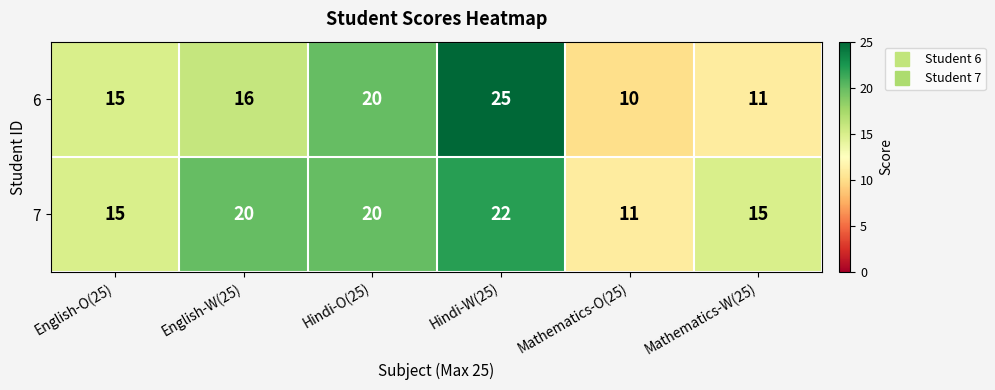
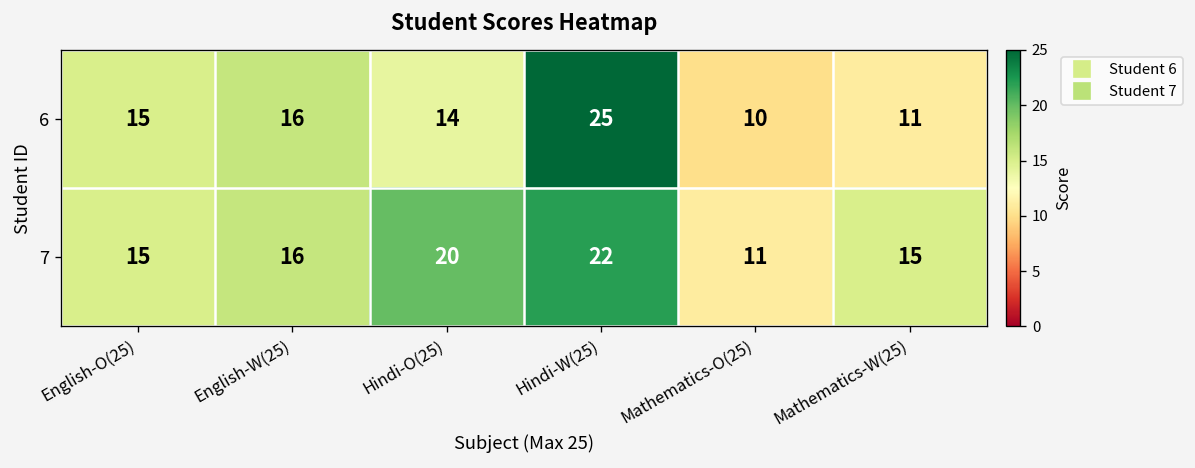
  {
    "6": {
      "English-O(25)": 15,
      "English-W(25)": 16,
-     "Hindi-O(25)": 20,
+     "Hindi-O(25)": 14,
      "Hindi-W(25)": 25,
      "Mathematics-O(25)": 10,
      "Mathematics-W(25)": 11
    },
    "7": {
      "English-O(25)": 15,
-     "English-W(25)": 20,
+     "English-W(25)": 16,
      "Hindi-O(25)": 20,
      "Hindi-W(25)": 22,
      "Mathematics-O(25)": 11,
      "Mathematics-W(25)": 15
    }
  }
